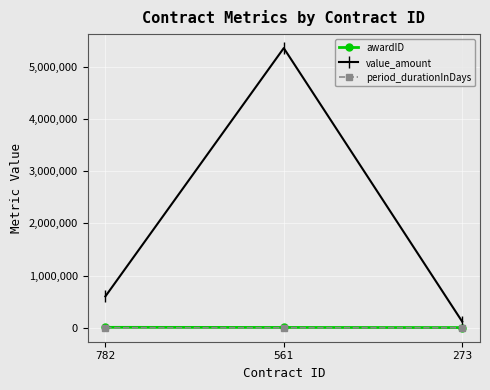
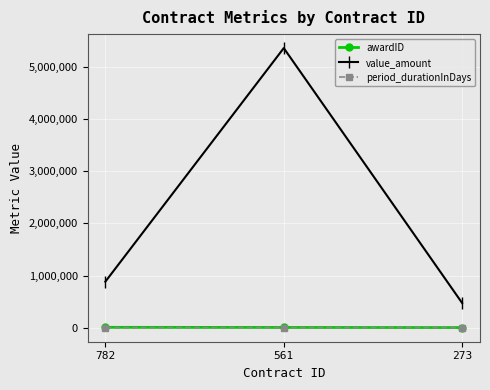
  {
    "value_amount": {
-     "782": "600,000",
+     "782": "900,000",
      "561": "5,400,000",
-     "273": "100,000"
+     "273": "500,000"
    }
  }
